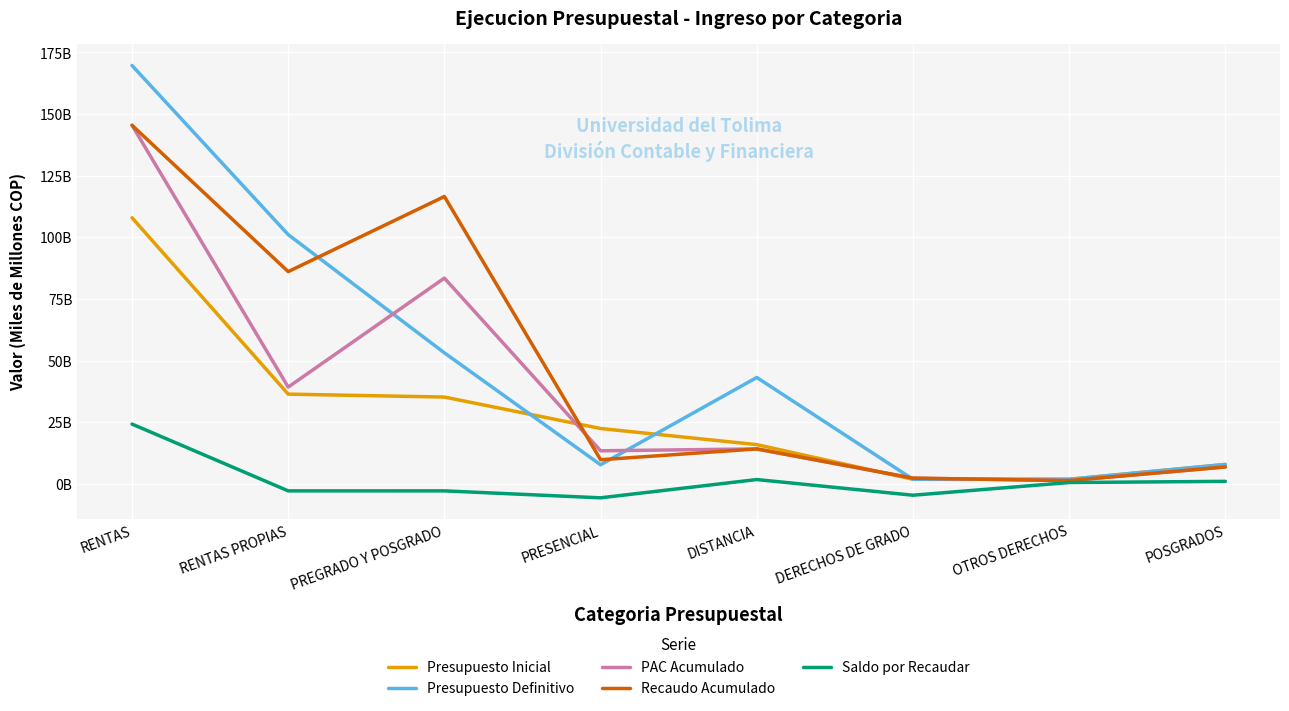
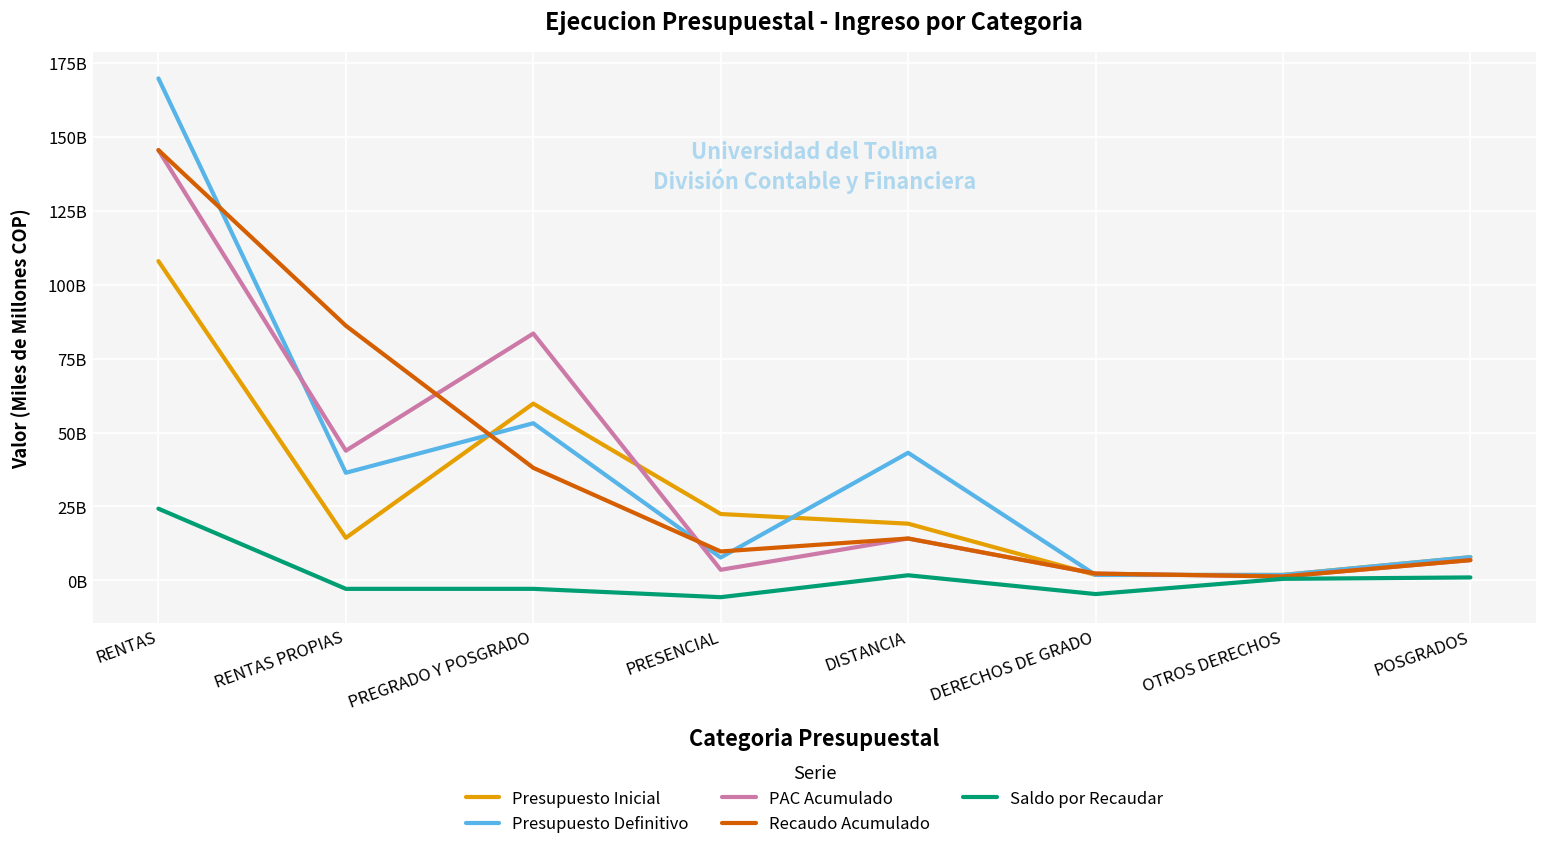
  {
    "Presupuesto Inicial": {
      "RENTAS": 108000000000,
-     "RENTAS PROPIAS": 36000000000,
-     "PREGRADO Y POSGRADO": 35000000000,
+     "RENTAS PROPIAS": 14000000000,
+     "PREGRADO Y POSGRADO": 60000000000,
      "PRESENCIAL": 22000000000,
-     "DISTANCIA": 16000000000
+     "DISTANCIA": 19000000000
    },
    "Presupuesto Definitivo": {
      "RENTAS": 170000000000,
-     "RENTAS PROPIAS": 101000000000,
+     "RENTAS PROPIAS": 36000000000,
      "PREGRADO Y POSGRADO": 53000000000,
      "PRESENCIAL": 8000000000,
      "DISTANCIA": 43000000000
    },
    "PAC Acumulado": {
-     "RENTAS PROPIAS": 39000000000,
+     "RENTAS PROPIAS": 44000000000,
      "PREGRADO Y POSGRADO": 83000000000,
-     "PRESENCIAL": 13000000000
+     "PRESENCIAL": 4000000000
    },
    "Recaudo Acumulado": {
      "RENTAS PROPIAS": 86000000000,
-     "PREGRADO Y POSGRADO": 117000000000,
+     "PREGRADO Y POSGRADO": 38000000000,
      "PRESENCIAL": 10000000000
    },
    "Saldo por Recaudar": {
      "RENTAS": 24000000000,
      "RENTAS PROPIAS": -3000000000,
      "PREGRADO Y POSGRADO": -3000000000,
      "PRESENCIAL": -6000000000,
      "DISTANCIA": 2000000000,
      "DERECHOS DE GRADO": -5000000000,
      "POSGRADOS": 1000000000
    }
  }
